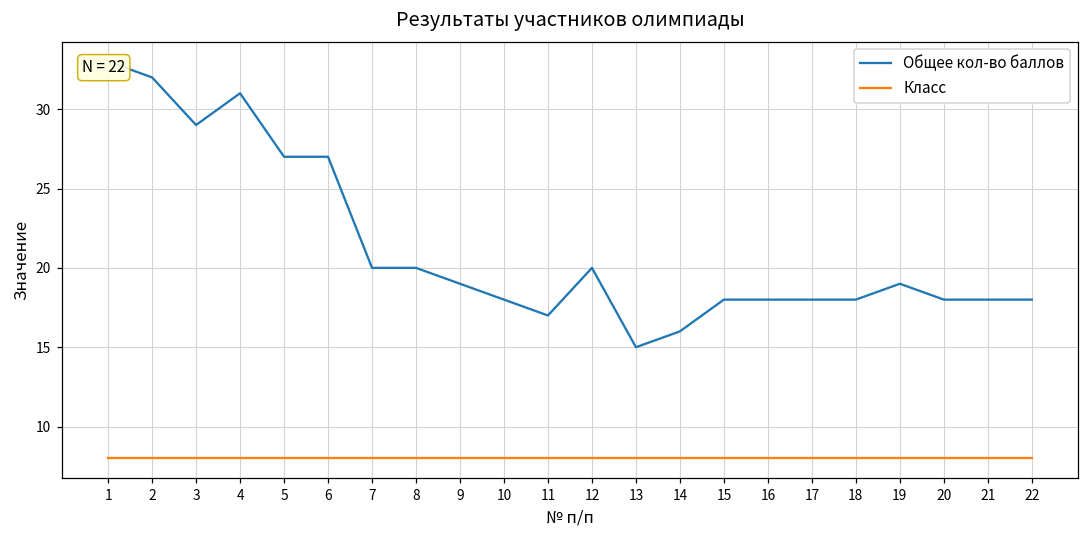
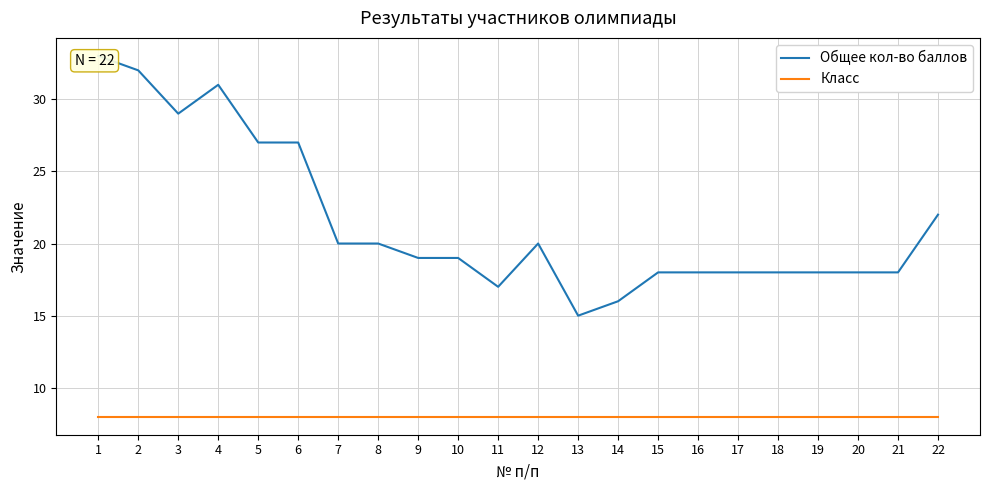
  {
    "Общее кол-во баллов": {
      "2": 32,
      "3": 29,
      "4": 31,
      "5": 27,
      "6": 27,
      "7": 20,
      "8": 20,
      "9": 19,
-     "10": 18,
+     "10": 19,
      "11": 17,
      "12": 20,
      "13": 15,
      "14": 16,
      "15": 18,
      "16": 18,
      "17": 18,
      "18": 18,
-     "19": 19,
+     "19": 18,
      "20": 18,
      "21": 18,
-     "22": 18
+     "22": 22
    },
    "Класс": {
      "1": 8,
      "2": 8,
      "3": 8,
      "4": 8,
      "5": 8,
      "6": 8,
      "7": 8,
      "8": 8,
      "9": 8,
      "10": 8,
      "11": 8,
      "12": 8,
      "13": 8,
      "14": 8,
      "15": 8,
      "16": 8,
      "17": 8,
      "18": 8,
      "19": 8,
      "20": 8,
      "21": 8,
      "22": 8
    }
  }
